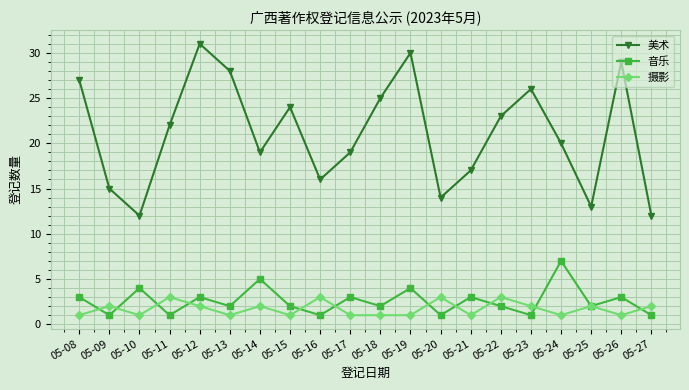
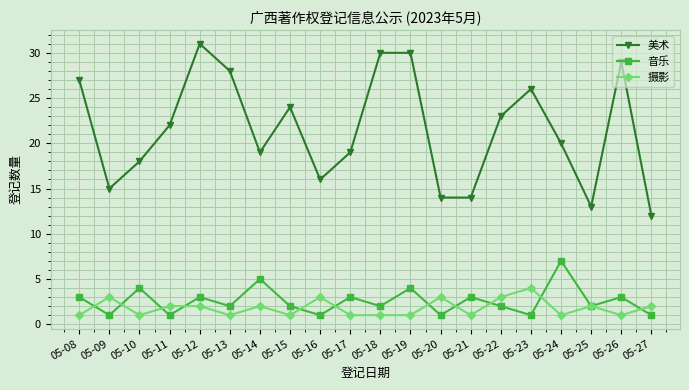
  {
    "美术": {
      "05-08": 27,
      "05-09": 15,
-     "05-10": 12,
+     "05-10": 18,
      "05-11": 22,
      "05-12": 31,
      "05-13": 28,
      "05-14": 19,
      "05-15": 24,
      "05-16": 16,
      "05-17": 19,
-     "05-18": 25,
+     "05-18": 30,
      "05-19": 30,
      "05-20": 14,
-     "05-21": 17,
+     "05-21": 14,
      "05-22": 23,
      "05-23": 26,
      "05-24": 20,
      "05-25": 13,
      "05-27": 12
    },
    "音乐": {
      "05-08": 3,
      "05-09": 1,
      "05-10": 4,
      "05-11": 1,
      "05-12": 3,
      "05-13": 2,
      "05-14": 5,
      "05-15": 2,
      "05-16": 1,
      "05-17": 3,
      "05-18": 2,
      "05-19": 4,
      "05-20": 1,
      "05-21": 3,
      "05-22": 2,
      "05-23": 1,
      "05-24": 7,
      "05-26": 3,
      "05-27": 1
    },
    "摄影": {
      "05-08": 1,
-     "05-09": 2,
+     "05-09": 3,
      "05-10": 1,
-     "05-11": 3,
+     "05-11": 2,
      "05-12": 2,
      "05-13": 1,
      "05-14": 2,
      "05-15": 1,
      "05-16": 3,
      "05-17": 1,
      "05-18": 1,
      "05-19": 1,
      "05-20": 3,
      "05-21": 1,
      "05-22": 3,
-     "05-23": 2,
+     "05-23": 4,
      "05-24": 1,
      "05-26": 1,
      "05-27": 2
    }
  }
